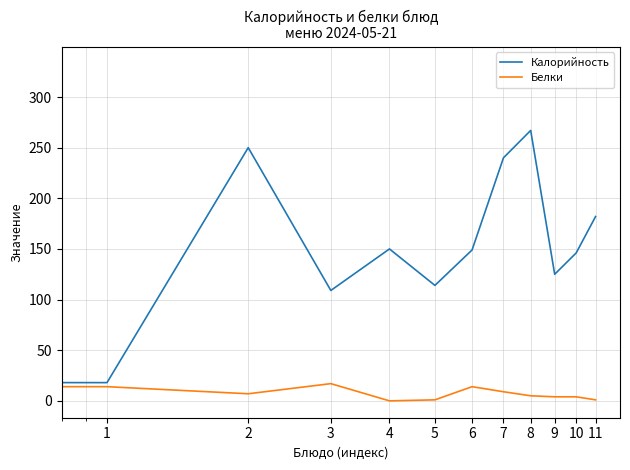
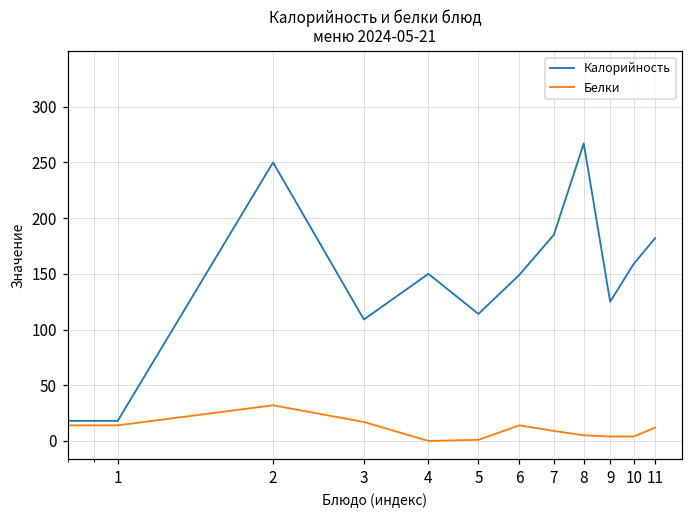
  {
    "Калорийность": {
      "1": 18,
      "2": 250,
      "3": 109,
      "4": 150,
      "5": 114,
      "6": 149,
-     "7": 240,
+     "7": 185,
      "8": 267,
      "9": 125,
-     "10": 146,
+     "10": 159,
      "11": 182
    },
    "Белки": {
      "1": 14,
-     "2": 7,
+     "2": 32,
      "3": 17,
      "4": 0,
      "5": 1,
      "6": 14,
      "7": 9,
      "8": 5,
      "9": 4,
      "10": 4,
-     "11": 1
+     "11": 12
    }
  }
